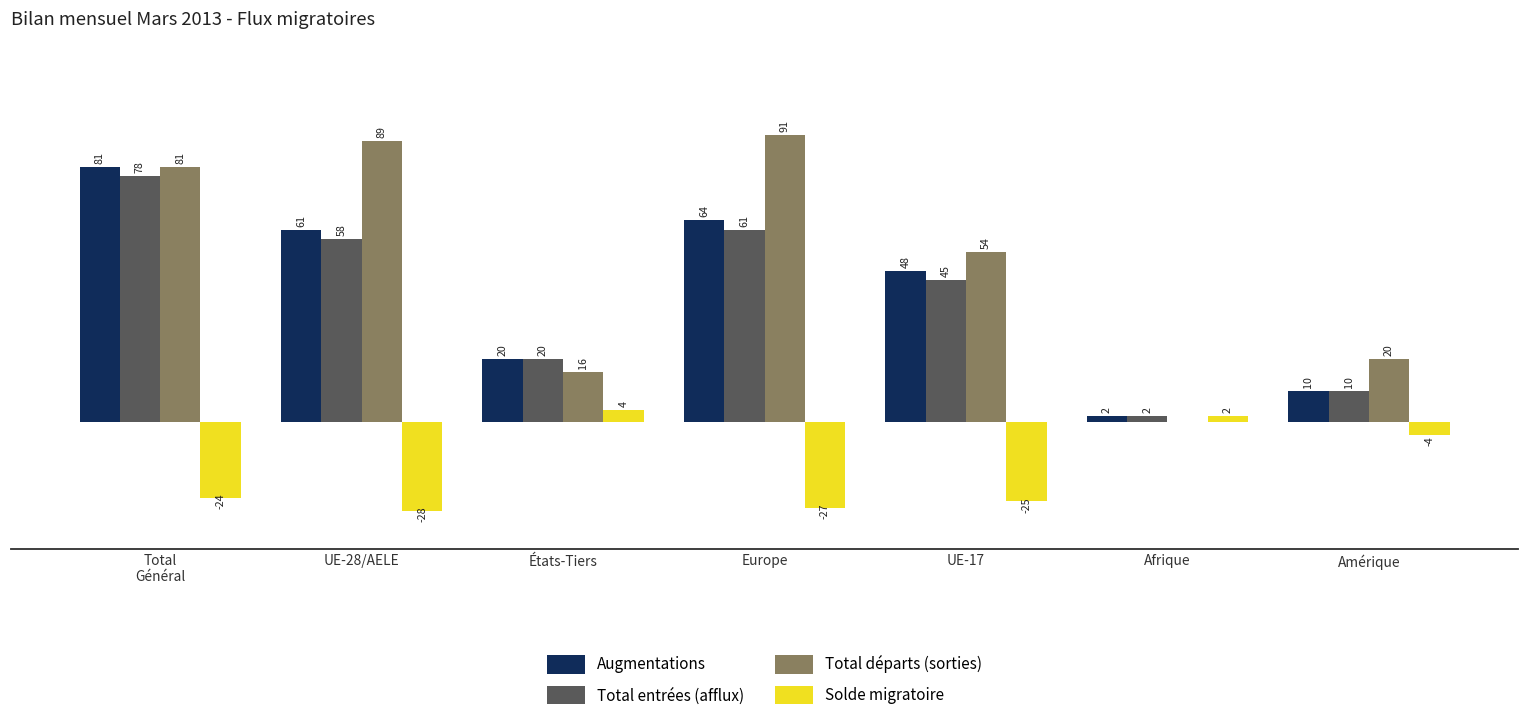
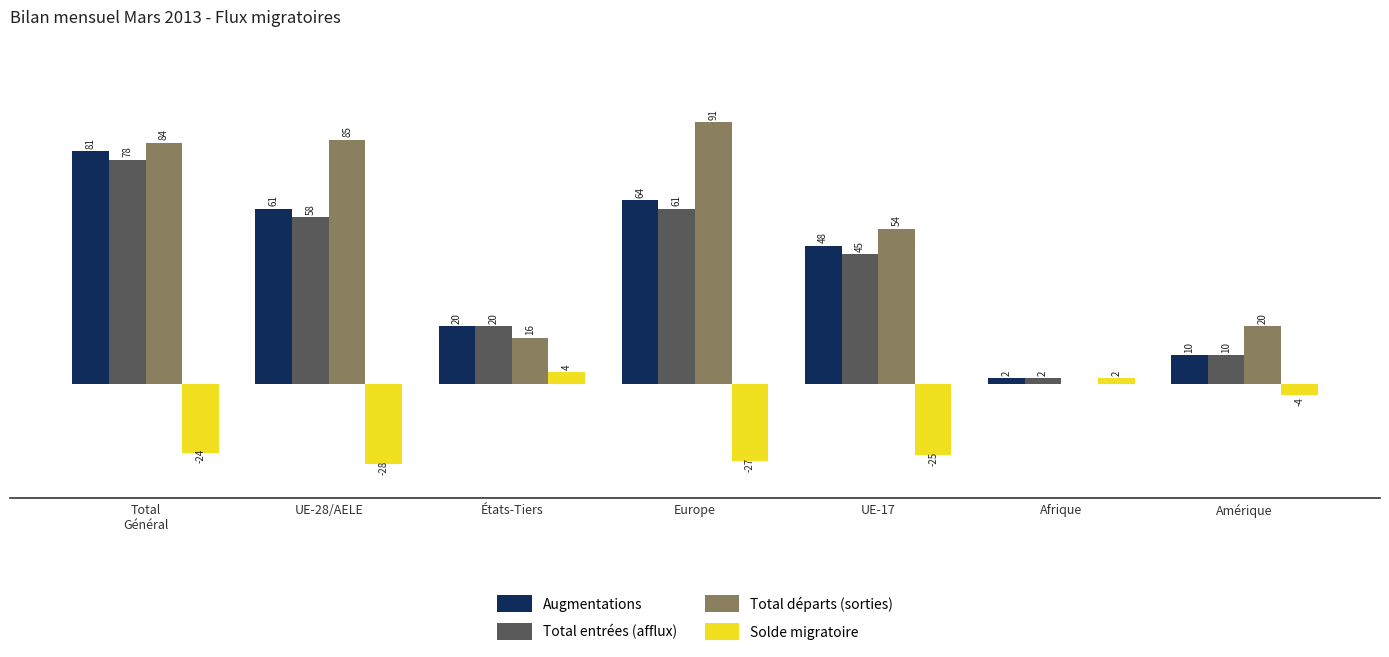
  {
    "Augmentations": {
      "Total Général": 81,
      "UE-28/AELE": 61,
      "États-Tiers": 20,
      "Europe": 64,
      "UE-17": 48,
      "Afrique": 2,
      "Amérique": 10
    },
    "Total entrées (afflux)": {
      "Total Général": 78,
      "UE-28/AELE": 58,
      "États-Tiers": 20,
      "Europe": 61,
      "UE-17": 45,
      "Afrique": 2,
      "Amérique": 10
    },
    "Total départs (sorties)": {
-     "Total Général": 81,
-     "UE-28/AELE": 89,
+     "Total Général": 84,
+     "UE-28/AELE": 85,
      "États-Tiers": 16,
      "Europe": 91,
      "UE-17": 54,
      "Amérique": 20
    },
    "Solde migratoire": {
      "Total Général": -24,
      "UE-28/AELE": -28,
      "États-Tiers": 4,
      "Europe": -27,
      "UE-17": -25,
      "Afrique": 2,
      "Amérique": -4
    }
  }
